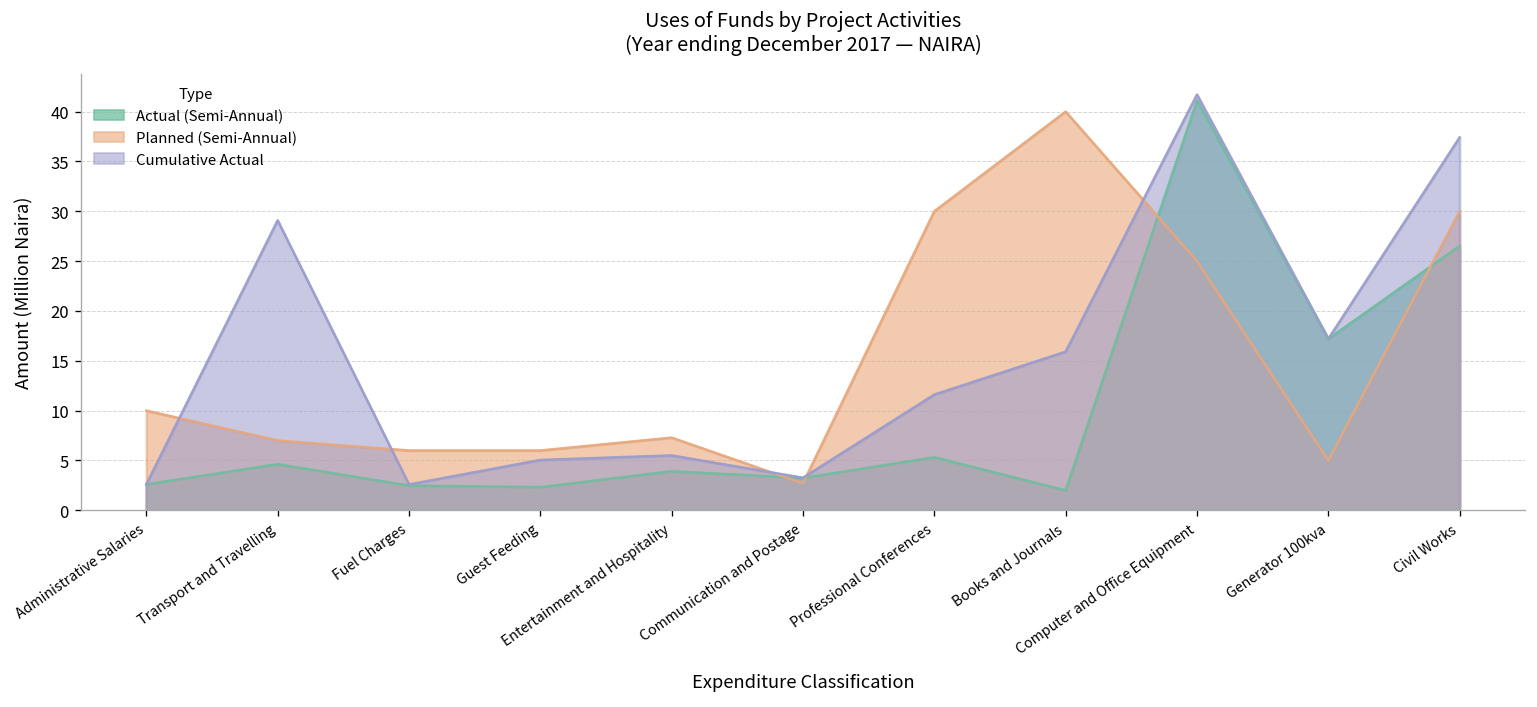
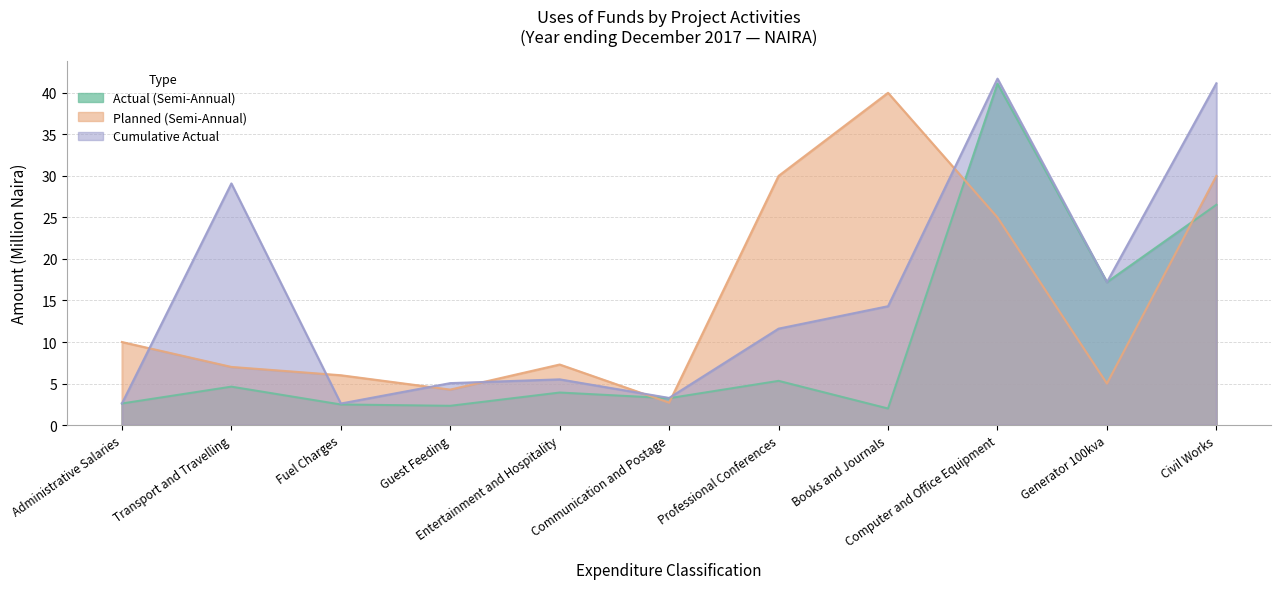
  {
    "Actual (Semi-Annual)": {
      "Transport and Travelling": 5,
      "Guest Feeding": 2,
      "Entertainment and Hospitality": 4,
      "Professional Conferences": 5,
      "Books and Journals": 2,
      "Computer and Office Equipment": 41,
      "Civil Works": 27
    },
    "Planned (Semi-Annual)": {
      "Administrative Salaries": 10,
      "Transport and Travelling": 7,
      "Fuel Charges": 6,
-     "Guest Feeding": 6,
+     "Guest Feeding": 4,
      "Entertainment and Hospitality": 7,
      "Communication and Postage": 3,
      "Professional Conferences": 30,
      "Books and Journals": 40,
      "Computer and Office Equipment": 25,
      "Generator 100kva": 5,
      "Civil Works": 30
    },
    "Cumulative Actual": {
      "Transport and Travelling": 29,
      "Guest Feeding": 5,
      "Entertainment and Hospitality": 6,
      "Professional Conferences": 12,
-     "Books and Journals": 16,
+     "Books and Journals": 14,
      "Computer and Office Equipment": 42,
-     "Civil Works": 37
+     "Civil Works": 41
    }
  }
